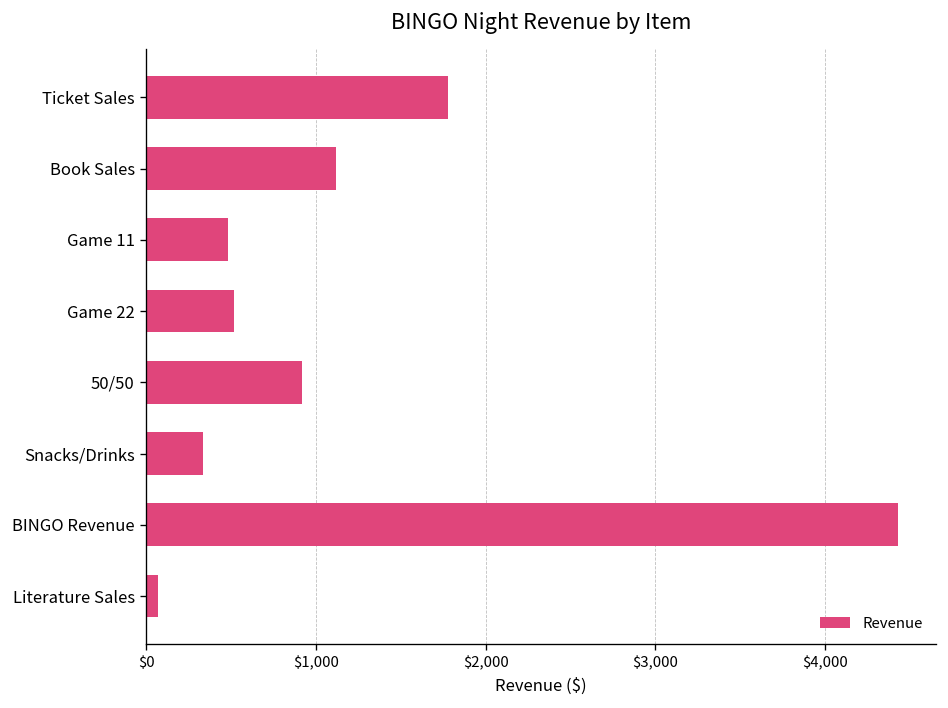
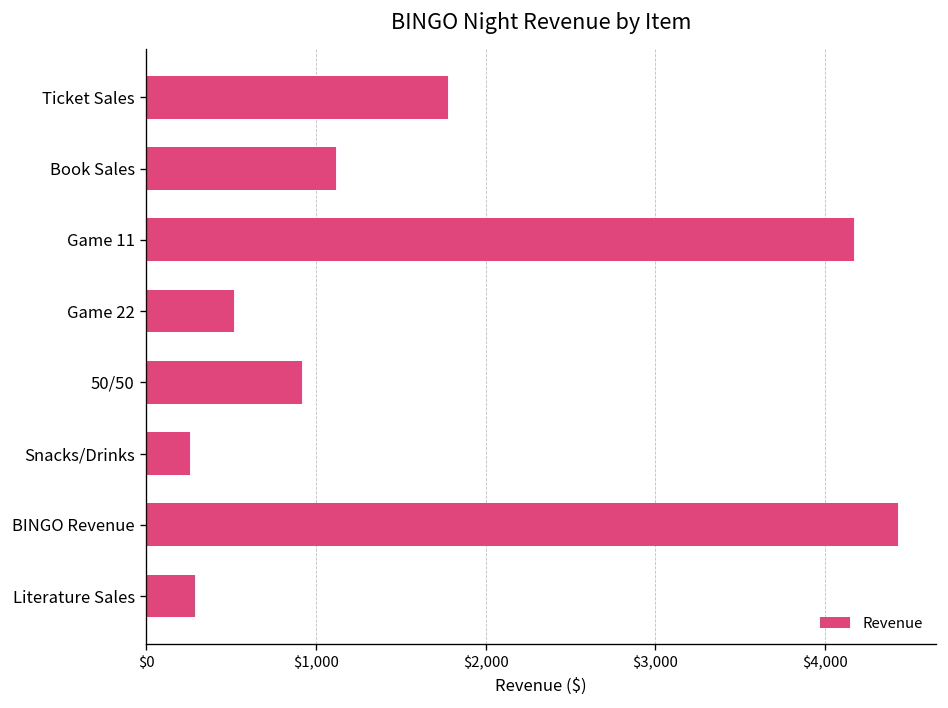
  {
    "Ticket Sales": "$1,780",
    "Book Sales": "$1,120",
-   "Game 11": "$480",
+   "Game 11": "$4,170",
    "Game 22": "$520",
    "50/50": "$920",
-   "Snacks/Drinks": "$330",
+   "Snacks/Drinks": "$260",
    "BINGO Revenue": "$4,430",
-   "Literature Sales": "$70"
+   "Literature Sales": "$280"
  }
